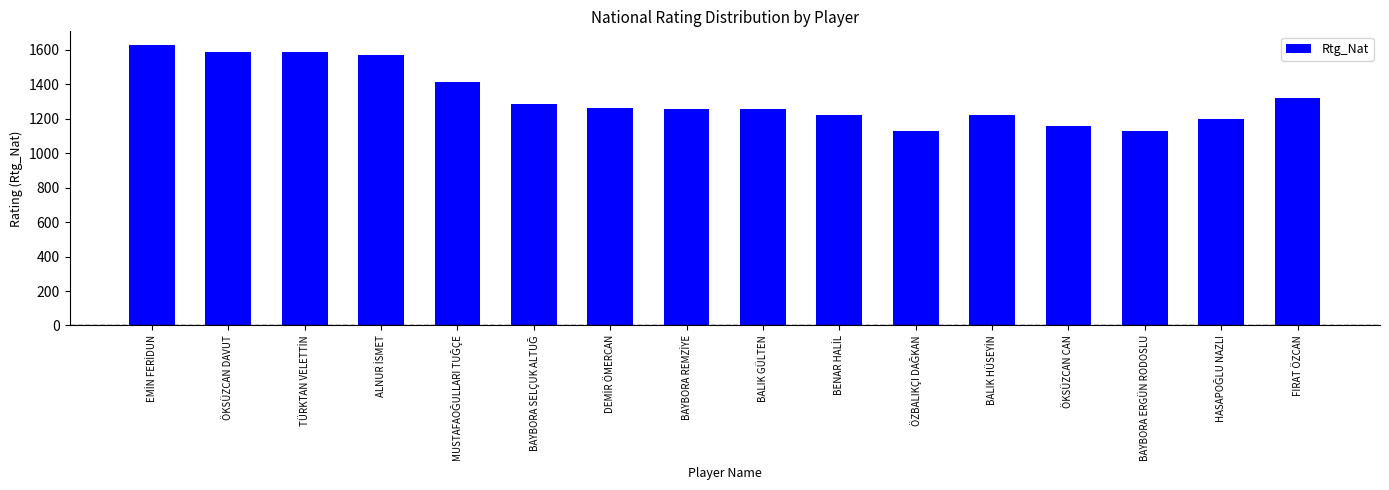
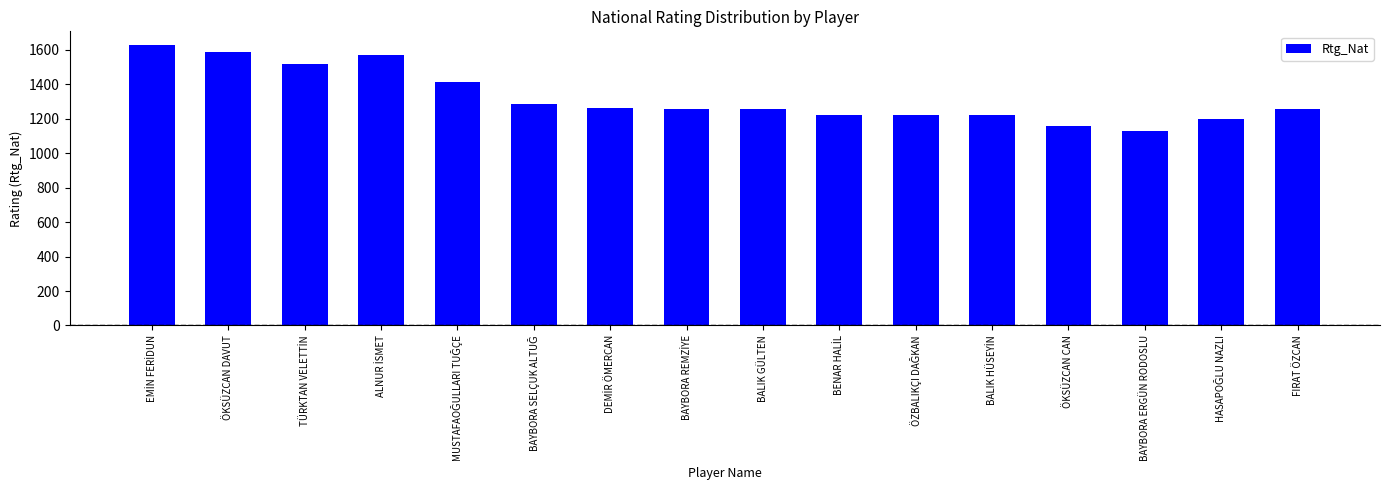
  {
    "EMİN FERİDUN": 1630,
    "ÖKSÜZCAN DAVUT": 1590,
-   "TÜRKTAN VELETTİN": 1590,
+   "TÜRKTAN VELETTİN": 1520,
    "ALNUR İSMET": 1570,
    "MUSTAFAOĞULLARI TUĞÇE": 1410,
    "BAYBORA SELÇUK ALTUĞ": 1290,
    "DEMİR ÖMERCAN": 1270,
    "BAYBORA REMZİYE": 1260,
    "BALIK GÜLTEN": 1260,
    "BENAR HALİL": 1220,
-   "ÖZBALIKÇI DAĞKAN": 1130,
+   "ÖZBALIKÇI DAĞKAN": 1220,
    "BALIK HÜSEYİN": 1220,
    "ÖKSÜZCAN CAN": 1160,
    "BAYBORA ERGÜN RODOSLU": 1130,
    "HASAPOĞLU NAZLI": 1200,
-   "FIRAT ÖZCAN": 1320
+   "FIRAT ÖZCAN": 1260
  }
